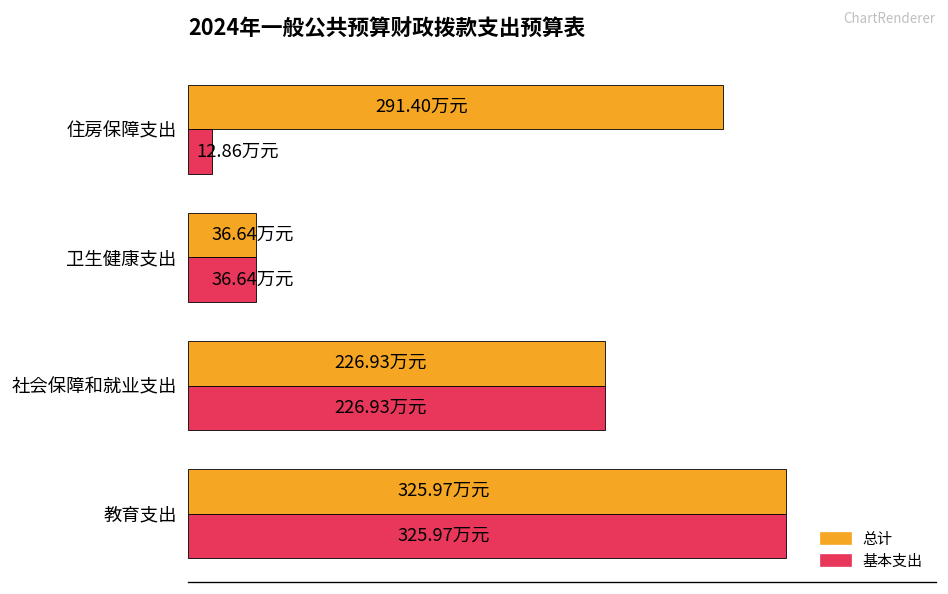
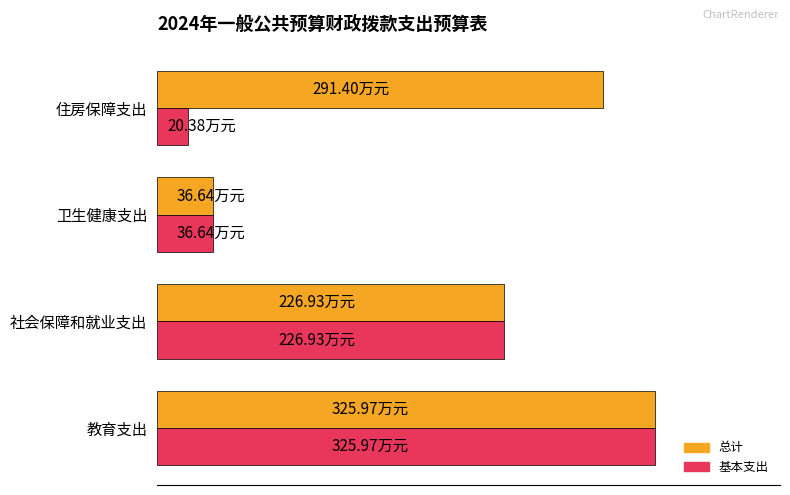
  {
    "总计": {
      "住房保障支出": 291.40,
      "卫生健康支出": 36.64,
      "社会保障和就业支出": 226.93,
      "教育支出": 325.97
    },
    "基本支出": {
-     "住房保障支出": 12.86,
+     "住房保障支出": 20.38,
      "卫生健康支出": 36.64,
      "社会保障和就业支出": 226.93,
      "教育支出": 325.97
    }
  }
